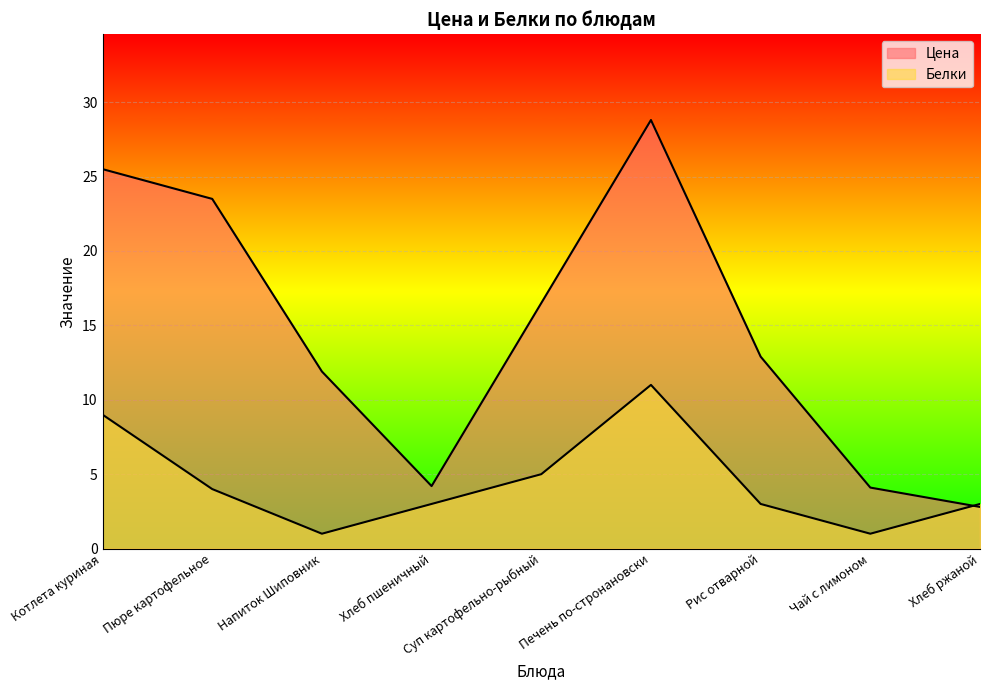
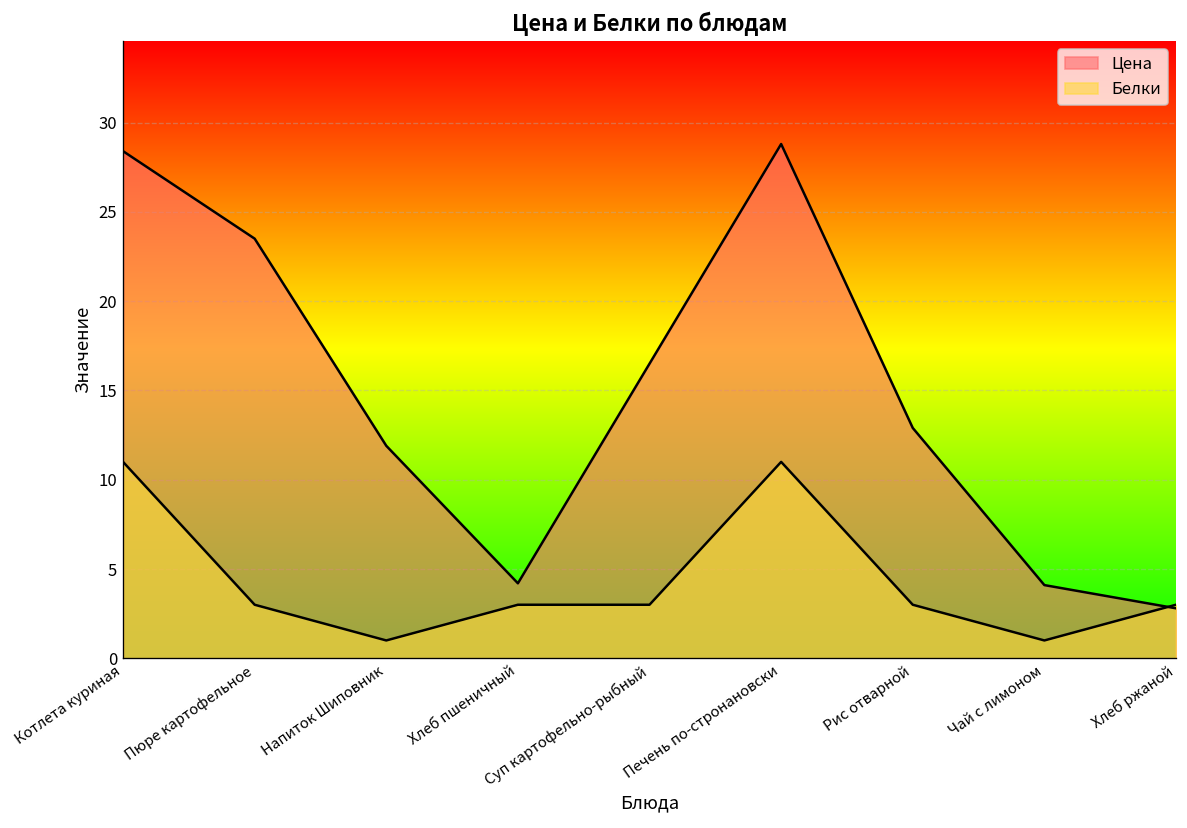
  {
    "Цена": {
-     "Котлета куриная": 25.5,
+     "Котлета куриная": 28.4,
      "Пюре картофельное": 23.5,
      "Напиток Шиповник": 11.9,
      "Хлеб пшеничный": 4.2,
      "Суп картофельно-рыбный": 16.5,
      "Печень по-стронановски": 28.8,
      "Рис отварной": 12.9,
      "Чай с лимоном": 4.1,
      "Хлеб ржаной": 2.8
    },
    "Белки": {
-     "Котлета куриная": 9,
-     "Пюре картофельное": 4,
+     "Котлета куриная": 11,
+     "Пюре картофельное": 3,
      "Напиток Шиповник": 1,
      "Хлеб пшеничный": 3,
-     "Суп картофельно-рыбный": 5,
+     "Суп картофельно-рыбный": 3,
      "Печень по-стронановски": 11,
      "Рис отварной": 3,
      "Чай с лимоном": 1,
      "Хлеб ржаной": 3
    }
  }
